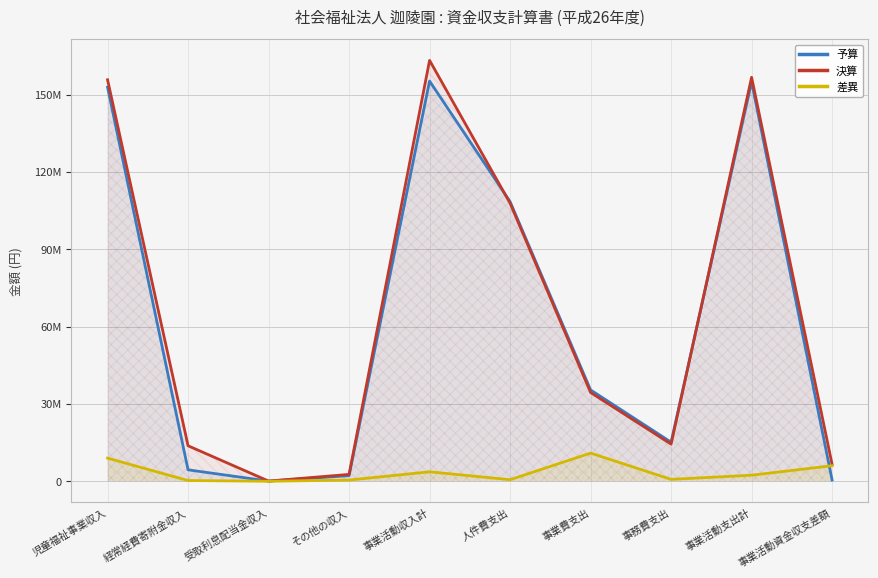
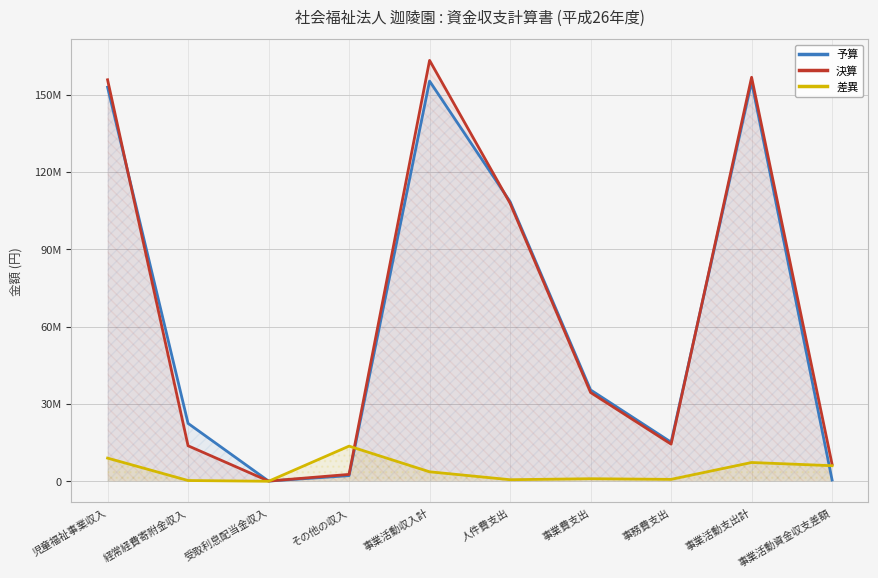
  {
    "予算": {
      "児童福祉事業収入": 153000000,
-     "経常経費寄附金収入": 4000000,
+     "経常経費寄附金収入": 22000000,
      "事業活動収入計": 155000000,
      "事業活動支出計": 155000000,
      "事業活動資金収支差額": 1000000
    },
    "決算": {
      "児童福祉事業収入": 156000000,
      "経常経費寄附金収入": 14000000,
      "事業活動収入計": 163000000,
      "事業活動支出計": 157000000
    },
    "差異": {
      "児童福祉事業収入": 9000000,
      "経常経費寄附金収入": 0,
-     "その他の収入": 0,
+     "その他の収入": 14000000,
      "事業活動収入計": 4000000,
      "人件費支出": 1000000,
-     "事業費支出": 11000000,
+     "事業費支出": 1000000,
      "事務費支出": 1000000,
-     "事業活動支出計": 2000000
+     "事業活動支出計": 7000000
    }
  }
